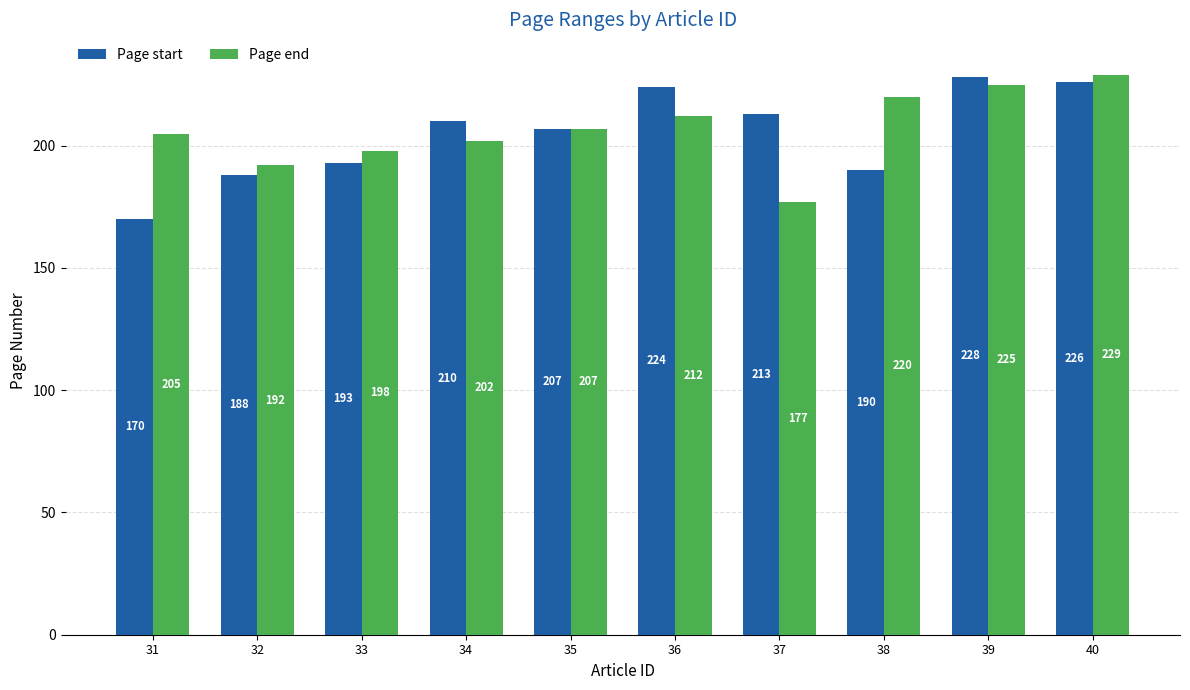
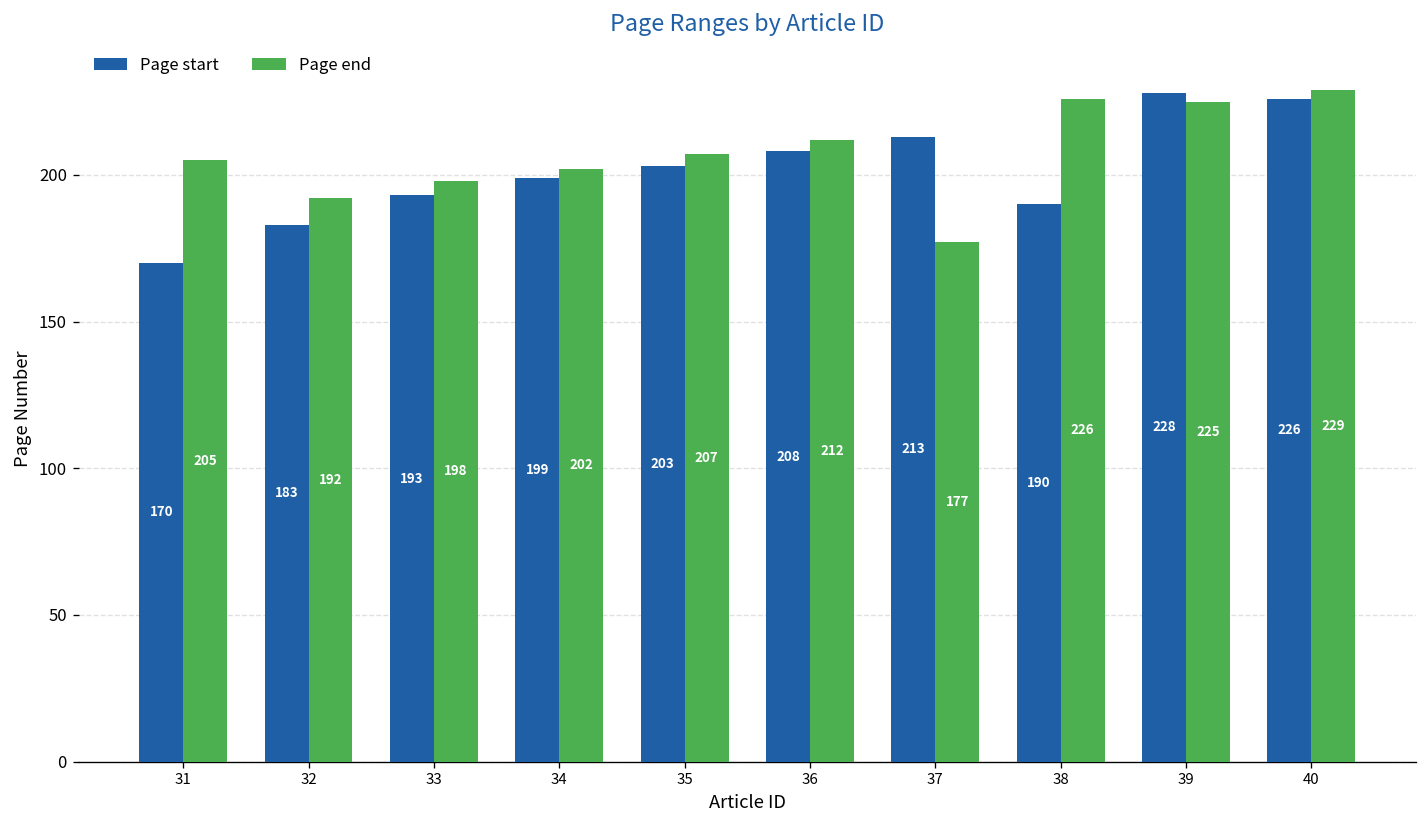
  {
    "Page start": {
      "31": 170,
-     "32": 188,
+     "32": 183,
      "33": 193,
-     "34": 210,
-     "35": 207,
-     "36": 224,
+     "34": 199,
+     "35": 203,
+     "36": 208,
      "37": 213,
      "38": 190,
      "39": 228,
      "40": 226
    },
    "Page end": {
      "31": 205,
      "32": 192,
      "33": 198,
      "34": 202,
      "35": 207,
      "36": 212,
      "37": 177,
-     "38": 220,
+     "38": 226,
      "39": 225,
      "40": 229
    }
  }
